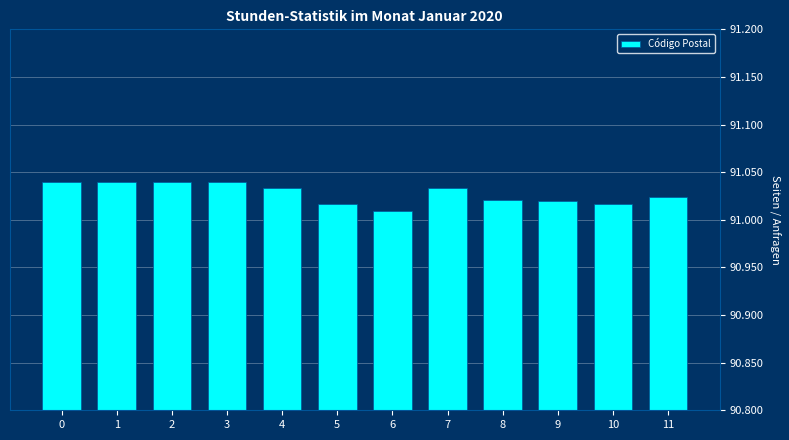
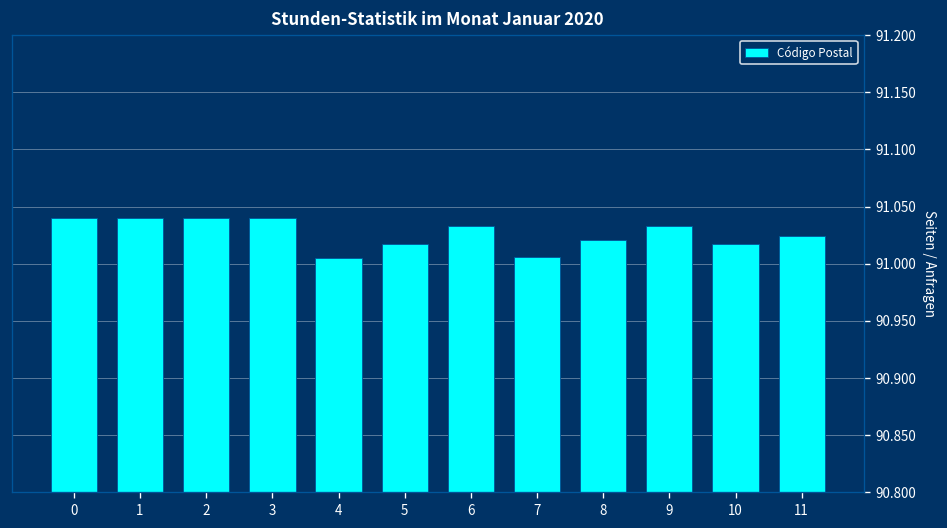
  {
    "0": 91.04,
    "1": 91.04,
    "2": 91.04,
    "3": 91.04,
-   "4": 91.03,
+   "4": 91.01,
    "5": 91.02,
-   "6": 91.01,
-   "7": 91.03,
+   "6": 91.03,
+   "7": 91.01,
    "8": 91.02,
-   "9": 91.02,
+   "9": 91.03,
    "10": 91.02,
    "11": 91.02
  }
